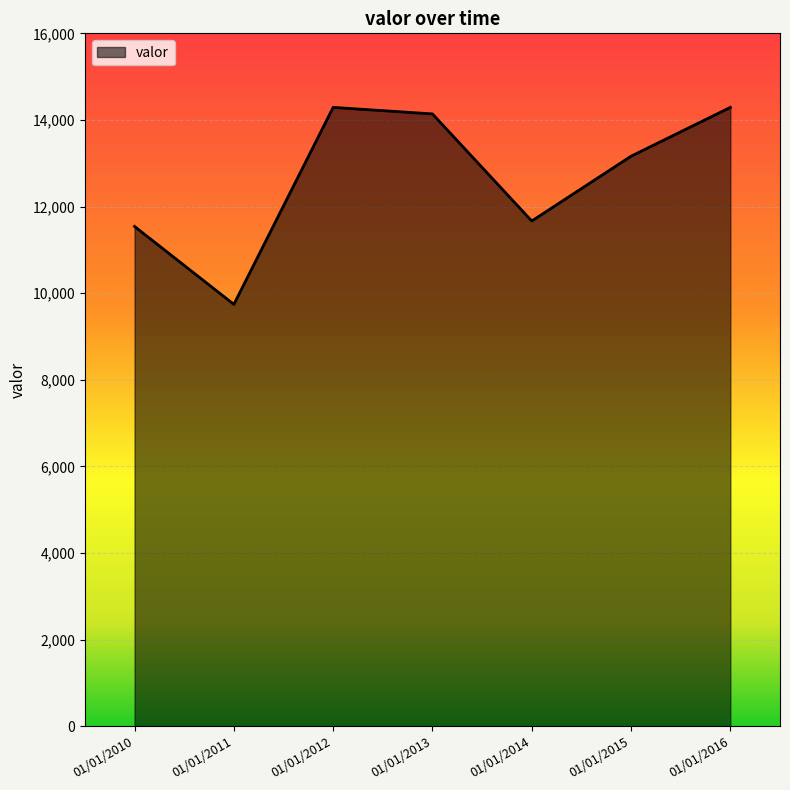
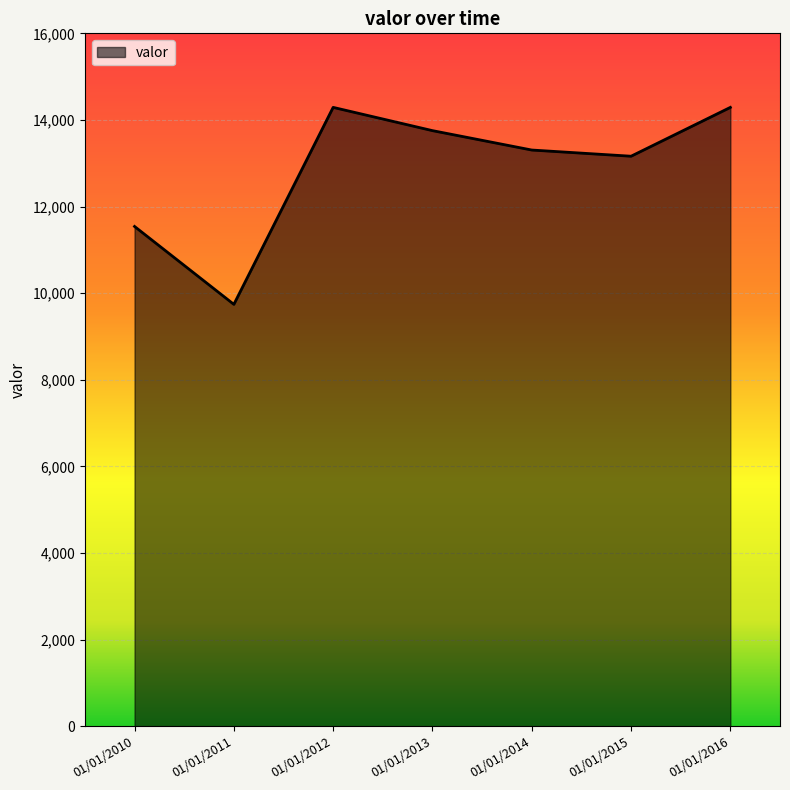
  {
    "01/01/2010": "11,500",
    "01/01/2011": "9,700",
    "01/01/2012": "14,300",
-   "01/01/2013": "14,100",
-   "01/01/2014": "11,700",
+   "01/01/2013": "13,800",
+   "01/01/2014": "13,300",
    "01/01/2015": "13,200",
    "01/01/2016": "14,300"
  }
